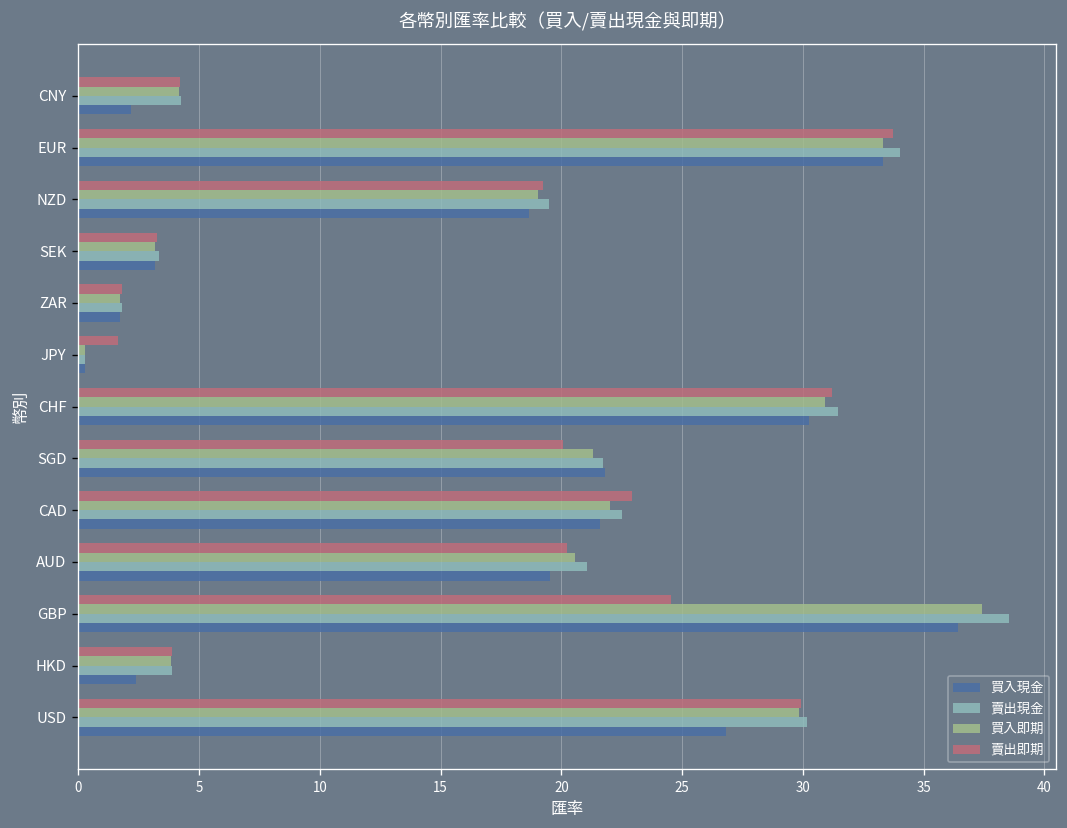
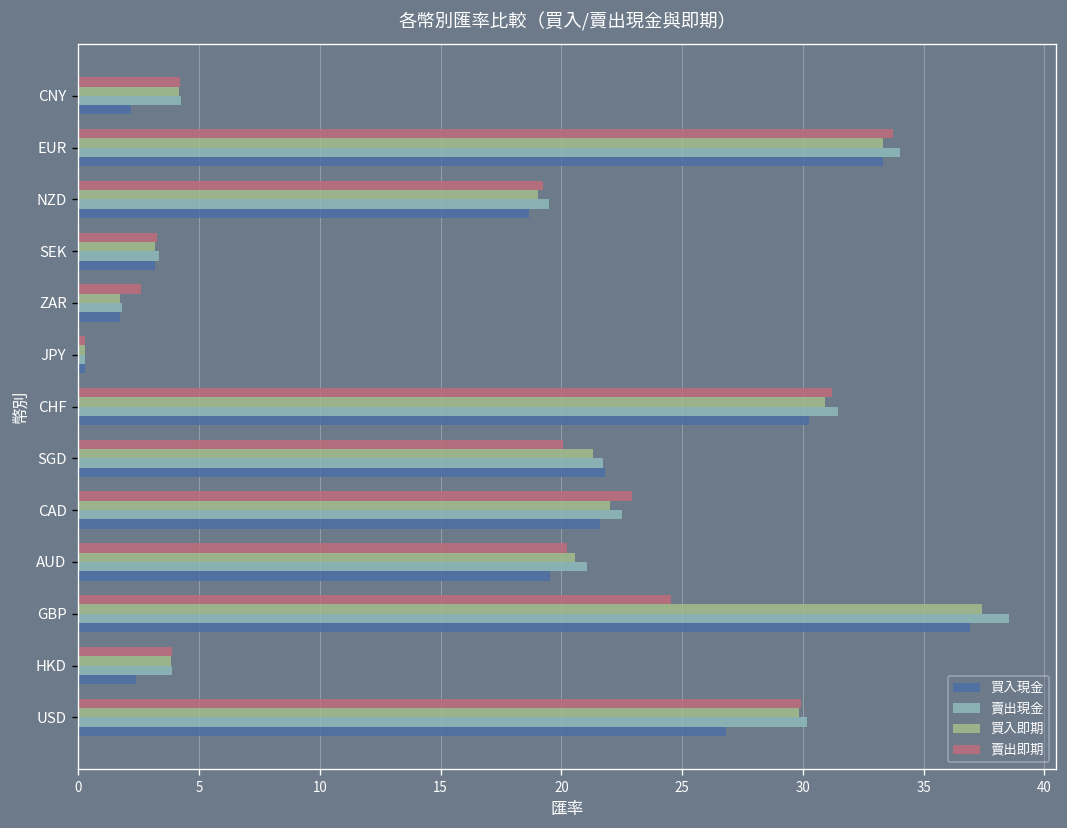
  {
    "買入現金": {
      "CNY": 2.2,
      "EUR": 33.3,
      "NZD": 18.7,
      "SEK": 3.2,
      "ZAR": 1.7,
      "JPY": 0.3,
      "CHF": 30.2,
      "SGD": 21.8,
      "CAD": 21.6,
      "AUD": 19.6,
-     "GBP": 36.4,
+     "GBP": 36.9,
      "HKD": 2.4,
      "USD": 26.8
    },
    "賣出即期": {
      "CNY": 4.2,
      "EUR": 33.7,
      "NZD": 19.2,
      "SEK": 3.3,
-     "ZAR": 1.8,
-     "JPY": 1.6,
+     "ZAR": 2.6,
+     "JPY": 0.3,
      "CHF": 31.2,
      "SGD": 20.1,
      "CAD": 22.9,
      "AUD": 20.2,
      "GBP": 24.6,
      "HKD": 3.9,
      "USD": 29.9
    }
  }
